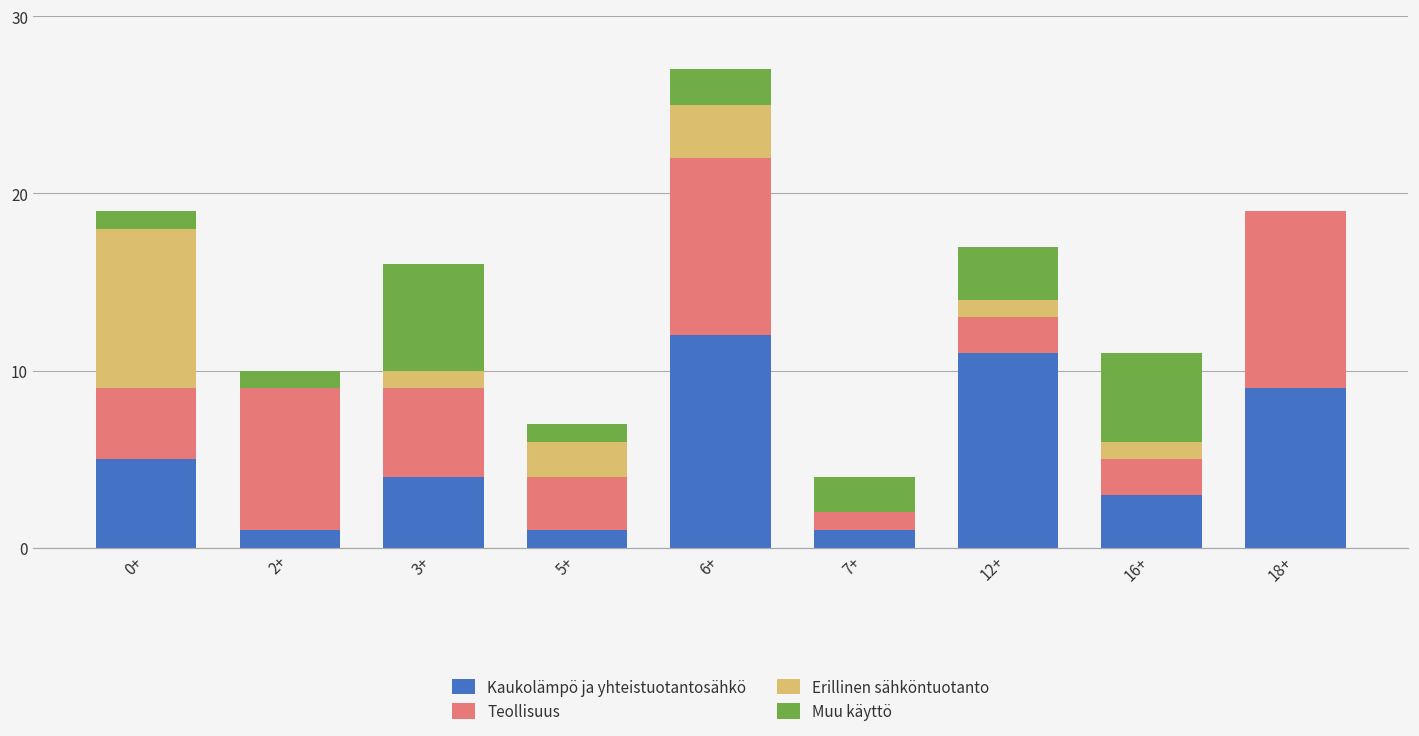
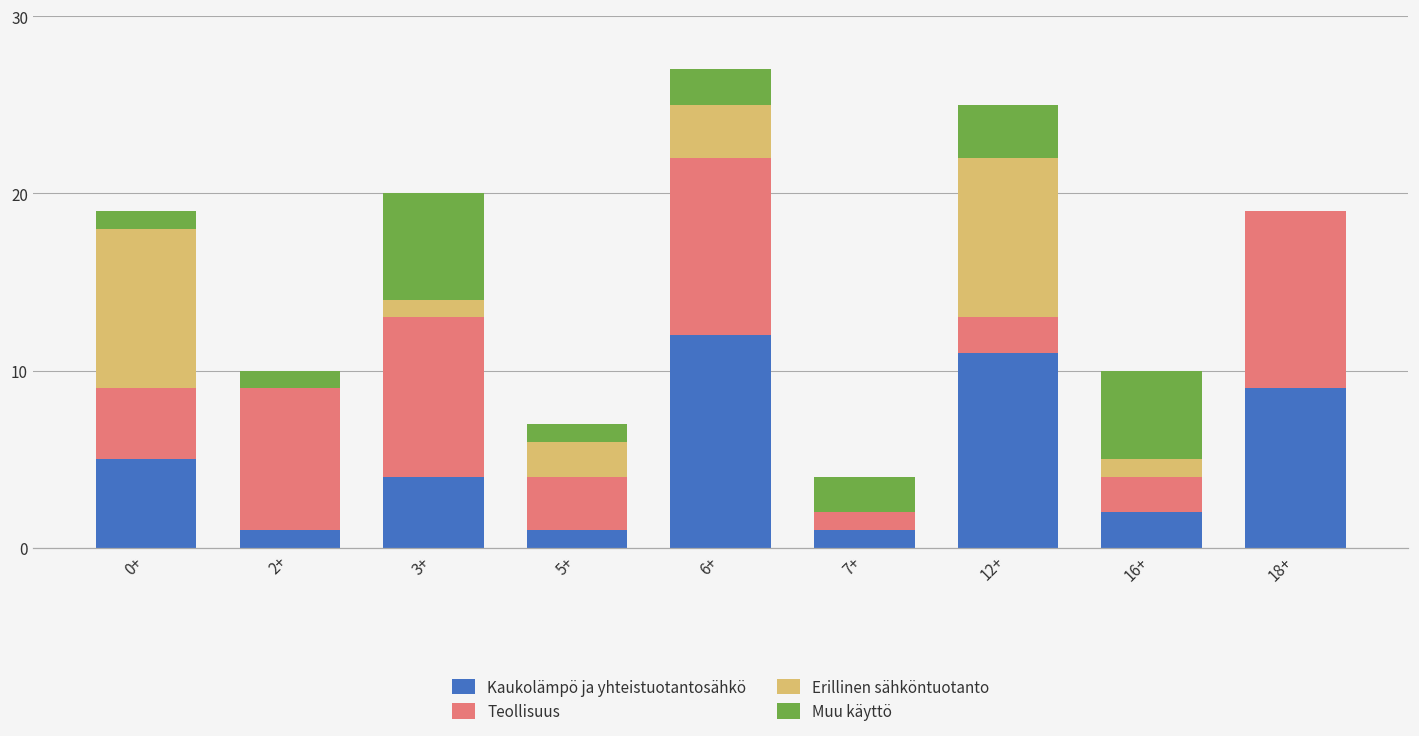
  {
    "Kaukolämpö ja yhteistuotantosähkö": {
      "0+": 5,
      "2+": 1,
      "3+": 4,
      "5+": 1,
      "6+": 12,
      "7+": 1,
      "12+": 11,
-     "16+": 3,
+     "16+": 2,
      "18+": 9
    },
    "Teollisuus": {
      "0+": 4,
      "2+": 8,
-     "3+": 5,
+     "3+": 9,
      "5+": 3,
      "6+": 10,
      "7+": 1,
      "12+": 2,
      "16+": 2,
      "18+": 10
    },
    "Erillinen sähköntuotanto": {
      "0+": 9,
      "2+": 0,
      "3+": 1,
      "5+": 2,
      "6+": 3,
      "7+": 0,
-     "12+": 1,
+     "12+": 9,
      "16+": 1,
      "18+": 0
    },
    "Muu käyttö": {
      "0+": 1,
      "2+": 1,
      "3+": 6,
      "5+": 1,
      "6+": 2,
      "7+": 2,
      "12+": 3,
      "16+": 5,
      "18+": 0
    }
  }
